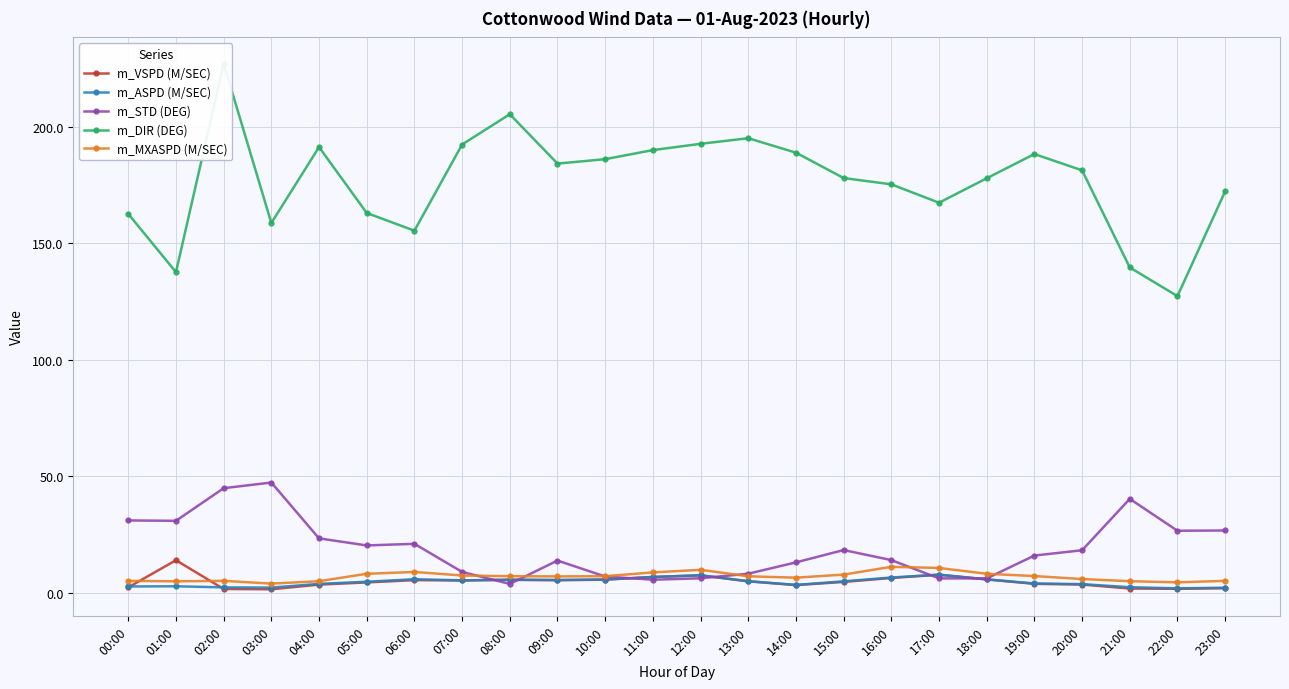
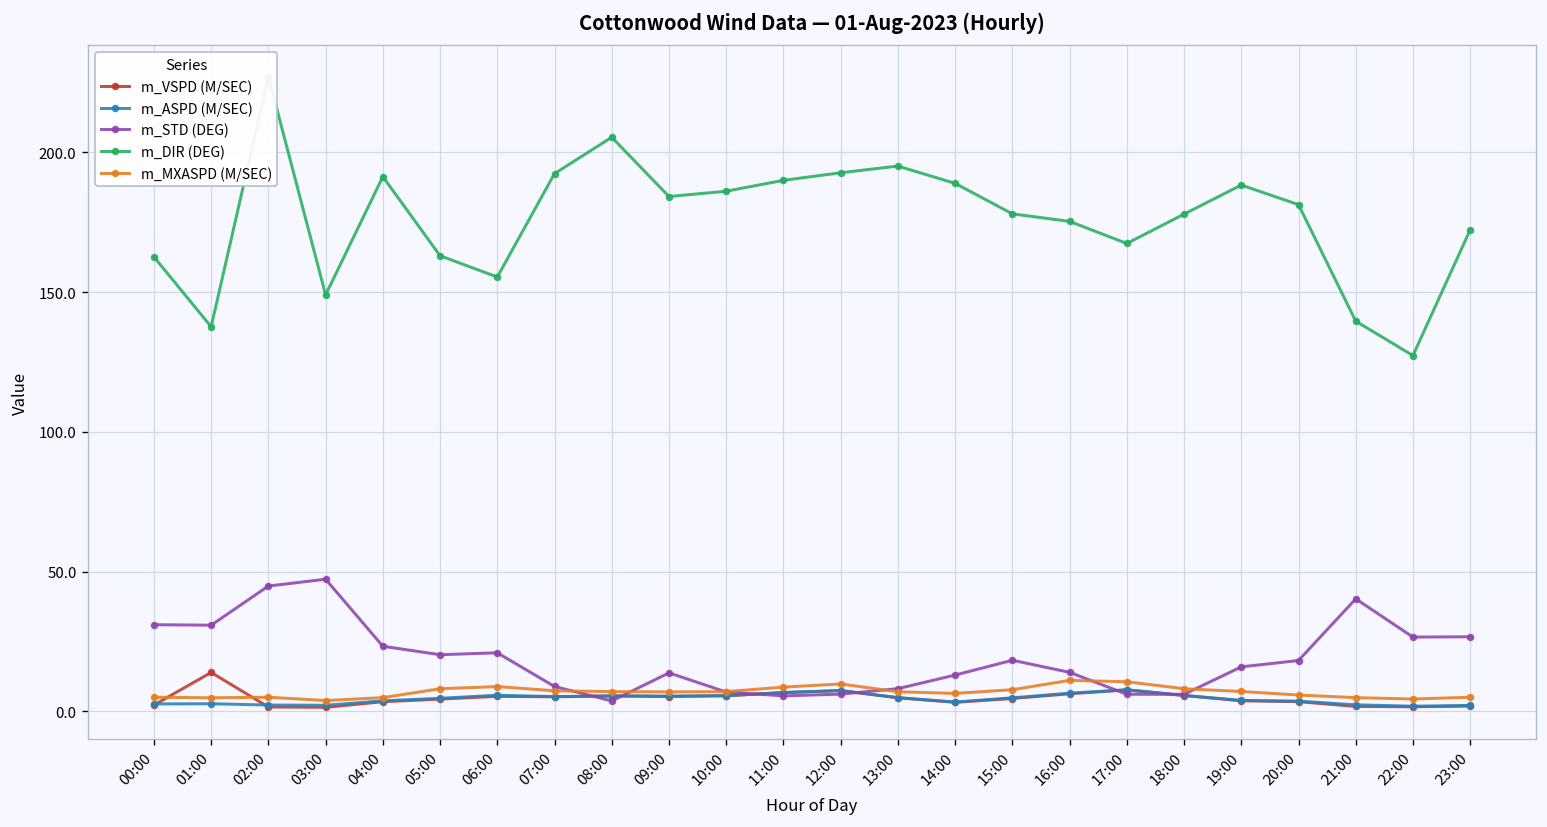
  {
    "m_VSPD (M/SEC)": {
      "01:00": 14
    },
    "m_ASPD (M/SEC)": {
      "01:00": 3
    },
    "m_STD (DEG)": {
      "00:00": 31,
      "01:00": 31,
      "02:00": 45,
      "03:00": 47,
      "04:00": 23,
      "05:00": 20,
      "06:00": 21,
      "07:00": 9,
      "08:00": 4,
      "09:00": 14,
      "11:00": 6,
      "12:00": 6,
      "13:00": 8,
      "14:00": 13,
      "15:00": 18,
      "16:00": 14,
      "17:00": 6,
      "19:00": 16,
      "20:00": 18,
      "21:00": 40,
      "22:00": 27,
      "23:00": 27
    },
    "m_DIR (DEG)": {
      "00:00": 163,
      "01:00": 138,
-     "03:00": 159,
+     "03:00": 149,
      "04:00": 191,
      "05:00": 163,
      "06:00": 155,
      "07:00": 192,
      "08:00": 205,
      "09:00": 184,
      "10:00": 186,
      "11:00": 190,
      "12:00": 193,
      "13:00": 195,
      "14:00": 189,
      "15:00": 178,
      "16:00": 175,
      "17:00": 167,
      "18:00": 178,
      "19:00": 188,
      "20:00": 181,
      "21:00": 140,
      "22:00": 127,
      "23:00": 172
    },
    "m_MXASPD (M/SEC)": {
      "00:00": 5,
      "01:00": 5,
      "02:00": 5,
      "03:00": 4,
      "04:00": 5,
      "05:00": 8,
      "06:00": 9,
      "07:00": 7,
      "08:00": 7,
      "09:00": 7,
      "11:00": 9,
      "12:00": 10,
      "13:00": 7,
      "14:00": 6,
      "15:00": 8,
      "16:00": 11,
      "17:00": 11,
      "18:00": 8,
      "19:00": 7,
      "20:00": 6,
      "21:00": 5,
      "22:00": 4,
      "23:00": 5
    }
  }
